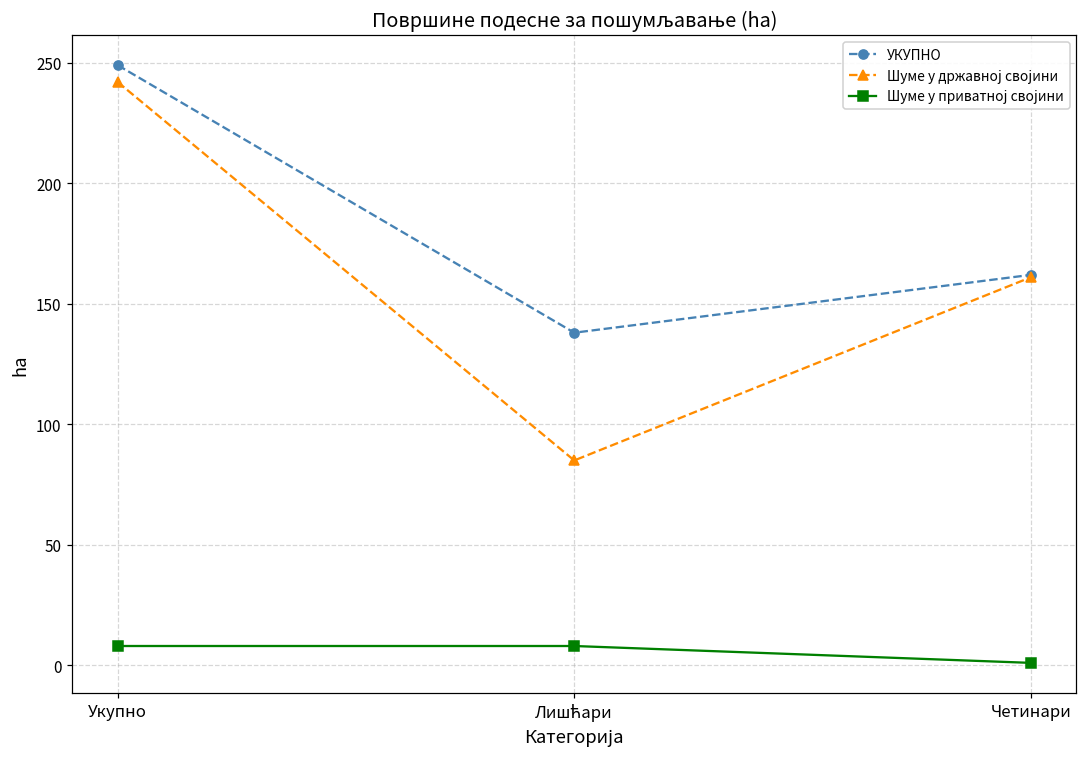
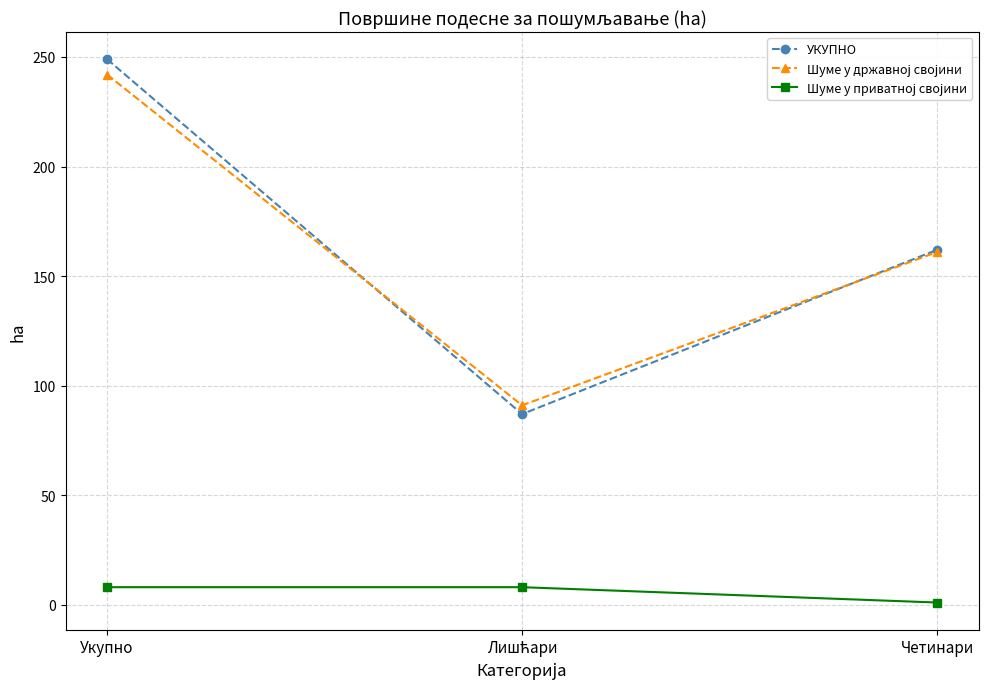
  {
    "УКУПНО": {
      "Укупно": 249,
-     "Лишћари": 138
+     "Лишћари": 87
    },
    "Шуме у државној својини": {
      "Укупно": 242,
-     "Лишћари": 85
+     "Лишћари": 91
    },
    "Шуме у приватној својини": {
      "Укупно": 8,
      "Лишћари": 8,
      "Четинари": 1
    }
  }
